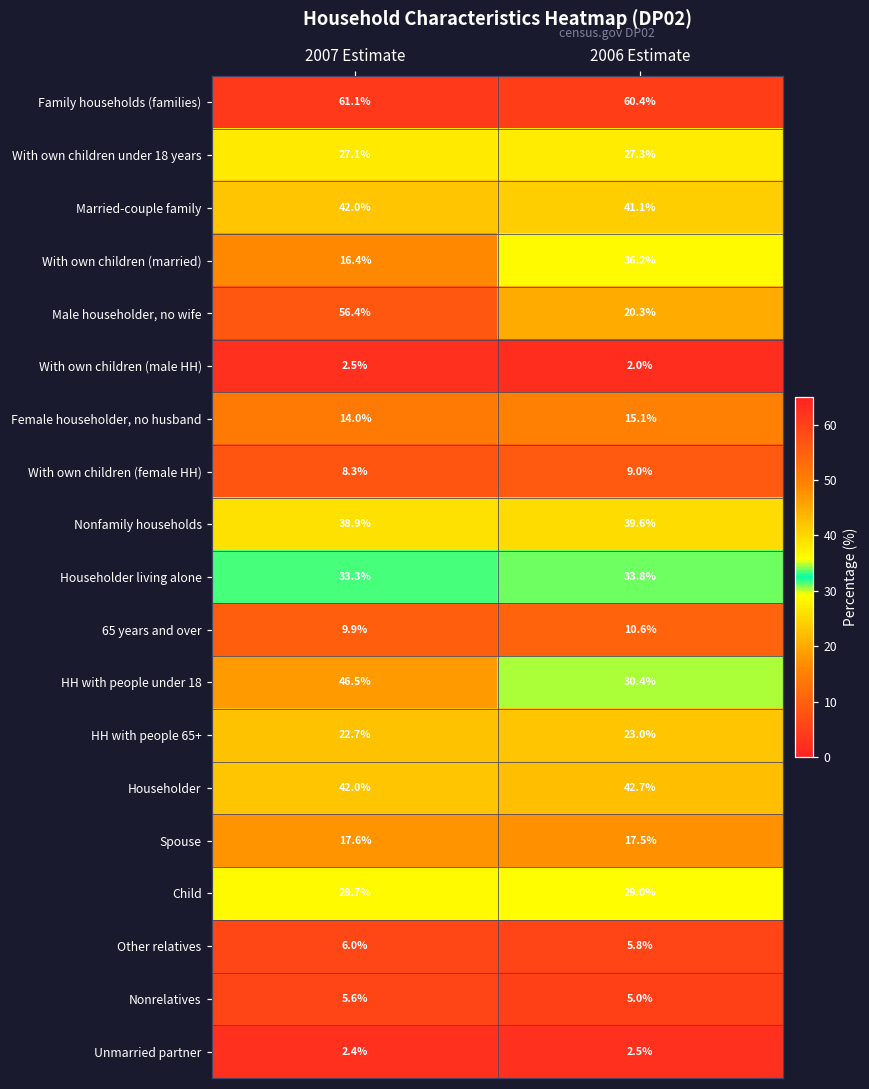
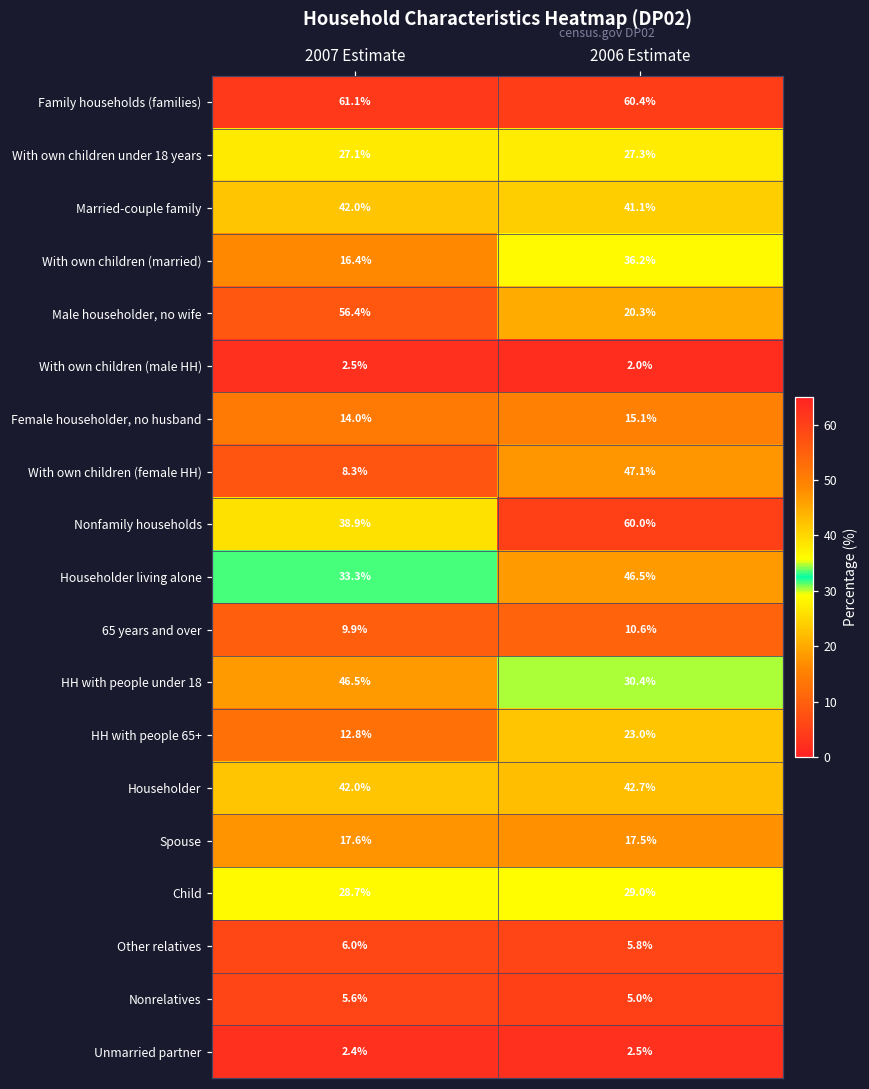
  {
    "Family households (families)": {
      "2007 Estimate": "61.1%",
      "2006 Estimate": "60.4%"
    },
    "With own children under 18 years": {
      "2007 Estimate": "27.1%",
      "2006 Estimate": "27.3%"
    },
    "Married-couple family": {
      "2007 Estimate": "42.0%",
      "2006 Estimate": "41.1%"
    },
    "With own children (married)": {
      "2007 Estimate": "16.4%",
      "2006 Estimate": "36.2%"
    },
    "Male householder, no wife": {
      "2007 Estimate": "56.4%",
      "2006 Estimate": "20.3%"
    },
    "With own children (male HH)": {
      "2007 Estimate": "2.5%",
      "2006 Estimate": "2.0%"
    },
    "Female householder, no husband": {
      "2007 Estimate": "14.0%",
      "2006 Estimate": "15.1%"
    },
    "With own children (female HH)": {
      "2007 Estimate": "8.3%",
-     "2006 Estimate": "9.0%"
+     "2006 Estimate": "47.1%"
    },
    "Nonfamily households": {
      "2007 Estimate": "38.9%",
-     "2006 Estimate": "39.6%"
+     "2006 Estimate": "60.0%"
    },
    "Householder living alone": {
      "2007 Estimate": "33.3%",
-     "2006 Estimate": "33.8%"
+     "2006 Estimate": "46.5%"
    },
    "65 years and over": {
      "2007 Estimate": "9.9%",
      "2006 Estimate": "10.6%"
    },
    "HH with people under 18": {
      "2007 Estimate": "46.5%",
      "2006 Estimate": "30.4%"
    },
    "HH with people 65+": {
-     "2007 Estimate": "22.7%",
+     "2007 Estimate": "12.8%",
      "2006 Estimate": "23.0%"
    },
    "Householder": {
      "2007 Estimate": "42.0%",
      "2006 Estimate": "42.7%"
    },
    "Spouse": {
      "2007 Estimate": "17.6%",
      "2006 Estimate": "17.5%"
    },
    "Child": {
      "2007 Estimate": "28.7%",
      "2006 Estimate": "29.0%"
    },
    "Other relatives": {
      "2007 Estimate": "6.0%",
      "2006 Estimate": "5.8%"
    },
    "Nonrelatives": {
      "2007 Estimate": "5.6%",
      "2006 Estimate": "5.0%"
    },
    "Unmarried partner": {
      "2007 Estimate": "2.4%",
      "2006 Estimate": "2.5%"
    }
  }
